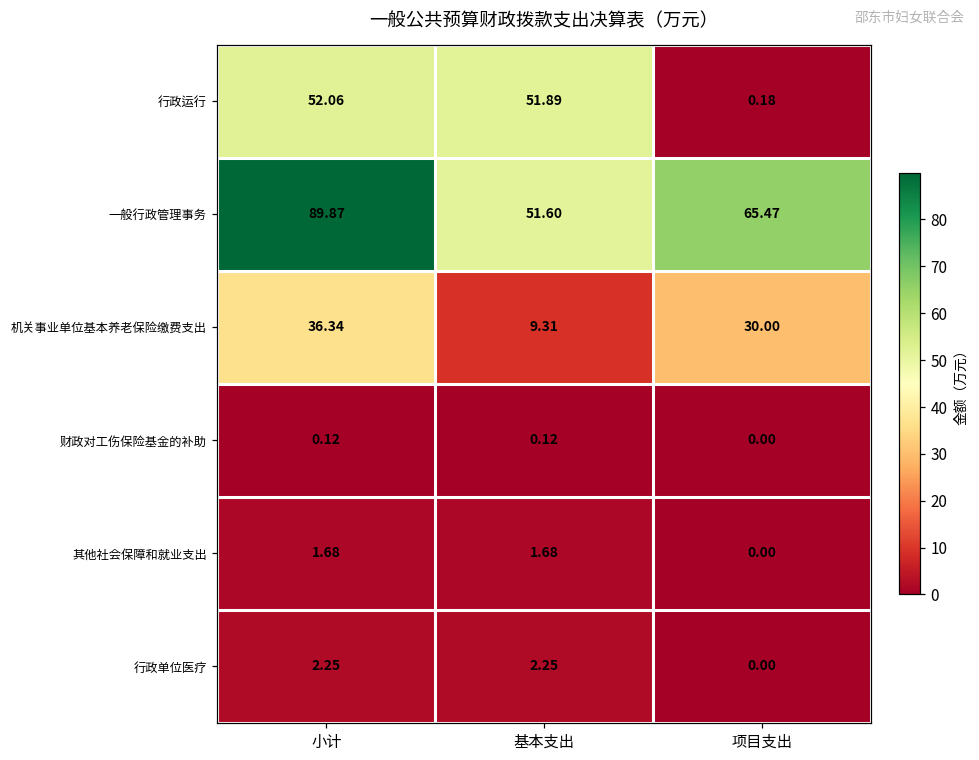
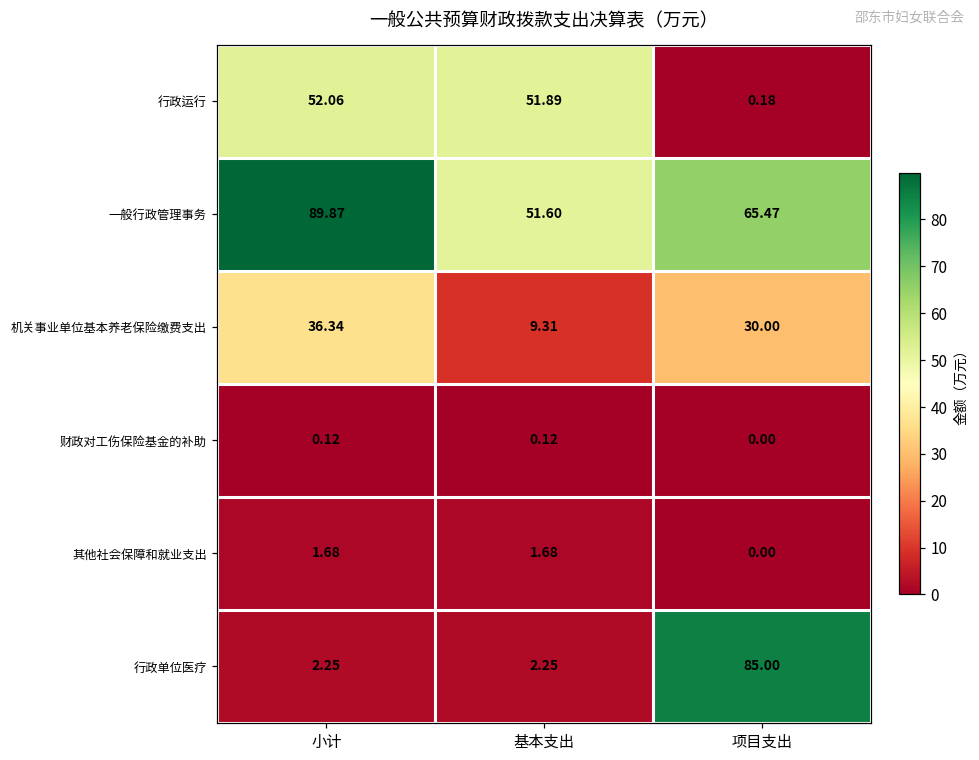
  {
    "行政运行": {
      "小计": 52.06,
      "基本支出": 51.89,
      "项目支出": 0.18
    },
    "一般行政管理事务": {
      "小计": 89.87,
      "基本支出": 51.60,
      "项目支出": 65.47
    },
    "机关事业单位基本养老保险缴费支出": {
      "小计": 36.34,
      "基本支出": 9.31,
      "项目支出": 30.00
    },
    "财政对工伤保险基金的补助": {
      "小计": 0.12,
      "基本支出": 0.12,
      "项目支出": 0.00
    },
    "其他社会保障和就业支出": {
      "小计": 1.68,
      "基本支出": 1.68,
      "项目支出": 0.00
    },
    "行政单位医疗": {
      "小计": 2.25,
      "基本支出": 2.25,
-     "项目支出": 0.00
+     "项目支出": 85.00
    }
  }
